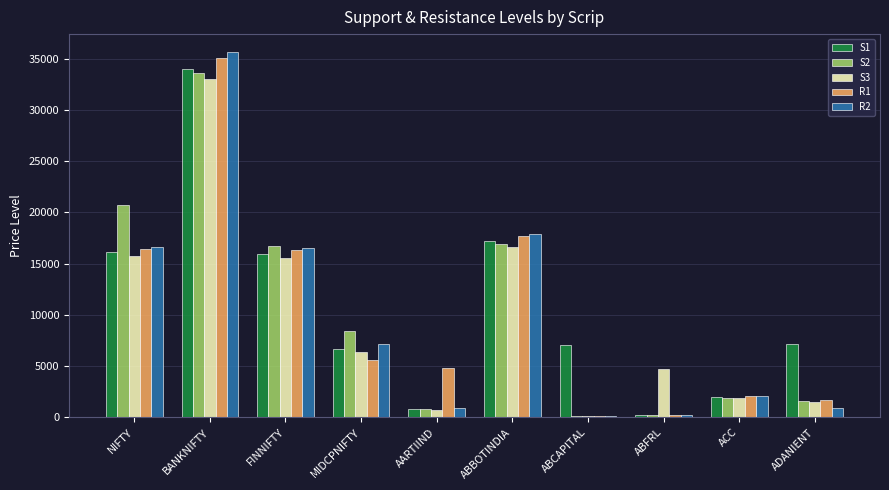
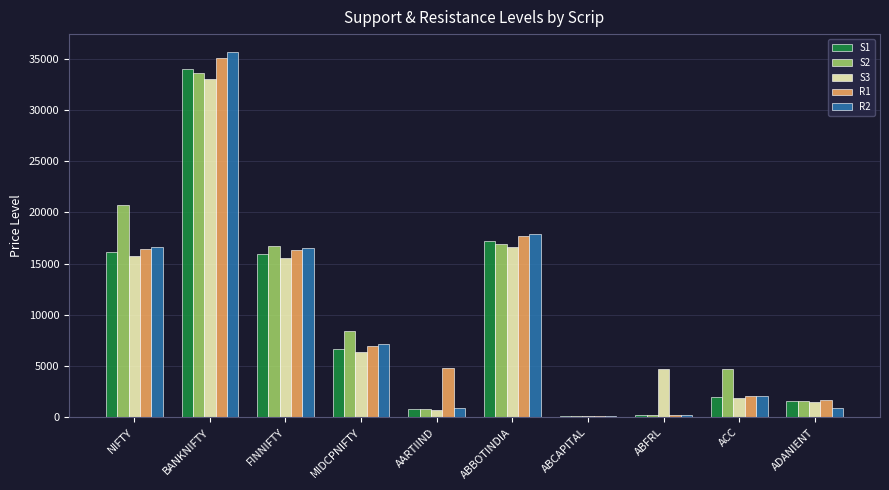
  {
    "S1": {
      "NIFTY": 16100,
      "BANKNIFTY": 34000,
      "FINNIFTY": 15900,
      "MIDCPNIFTY": 6700,
      "AARTIIND": 800,
      "ABBOTINDIA": 17200,
-     "ABCAPITAL": 7000,
+     "ABCAPITAL": 100,
      "ABFRL": 300,
      "ACC": 2000,
-     "ADANIENT": 7200
+     "ADANIENT": 1600
    },
    "S2": {
      "NIFTY": 20800,
      "BANKNIFTY": 33600,
      "FINNIFTY": 16700,
      "MIDCPNIFTY": 8500,
      "AARTIIND": 800,
      "ABBOTINDIA": 16900,
      "ABFRL": 300,
-     "ACC": 1900,
+     "ACC": 4700,
      "ADANIENT": 1600
    },
    "S3": {
      "NIFTY": 15800,
      "BANKNIFTY": 33000,
      "FINNIFTY": 15600,
      "MIDCPNIFTY": 6400,
      "AARTIIND": 800,
      "ABBOTINDIA": 16600,
      "ABFRL": 4700,
      "ACC": 1900,
      "ADANIENT": 1500
    },
    "R1": {
      "NIFTY": 16400,
      "BANKNIFTY": 35000,
      "FINNIFTY": 16300,
-     "MIDCPNIFTY": 5600,
+     "MIDCPNIFTY": 7000,
      "AARTIIND": 4800,
      "ABBOTINDIA": 17700,
      "ABFRL": 300,
      "ACC": 2100,
      "ADANIENT": 1700
    },
    "R2": {
      "NIFTY": 16600,
      "BANKNIFTY": 35600,
      "FINNIFTY": 16500,
      "MIDCPNIFTY": 7100,
      "AARTIIND": 900,
      "ABBOTINDIA": 17900,
      "ABFRL": 300,
      "ACC": 2100,
      "ADANIENT": 900
    }
  }
